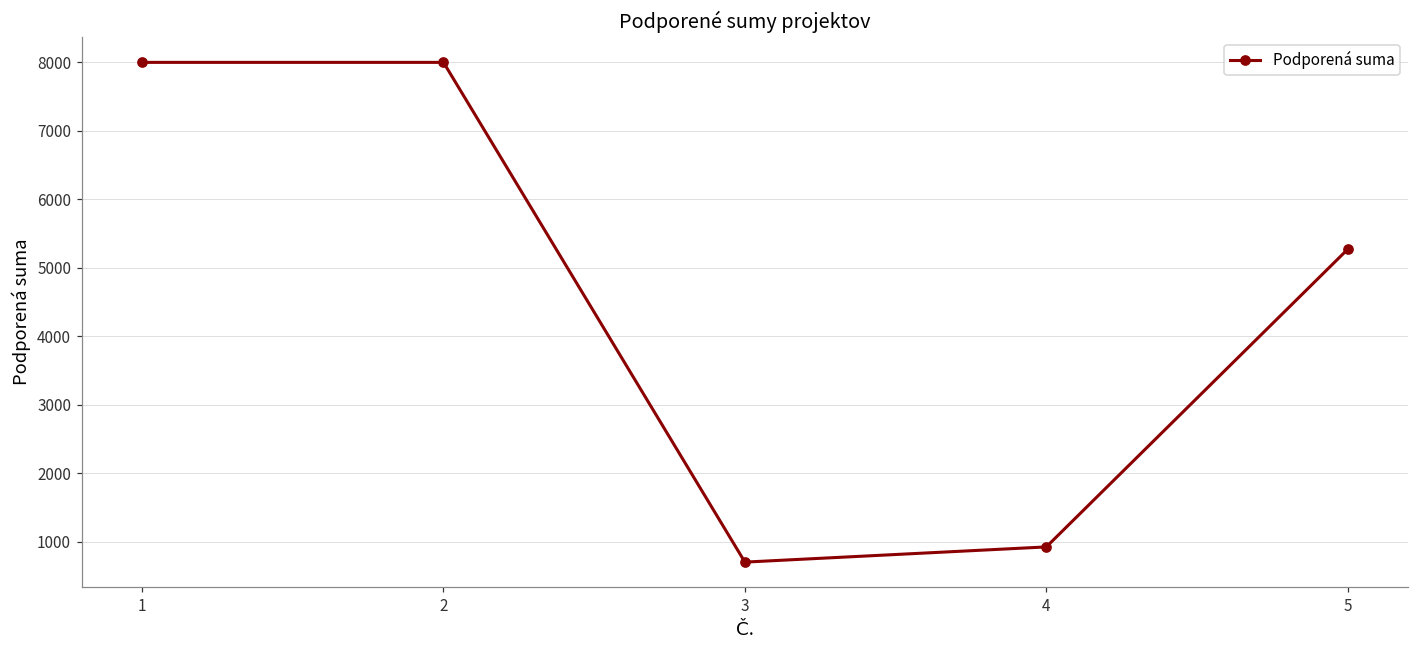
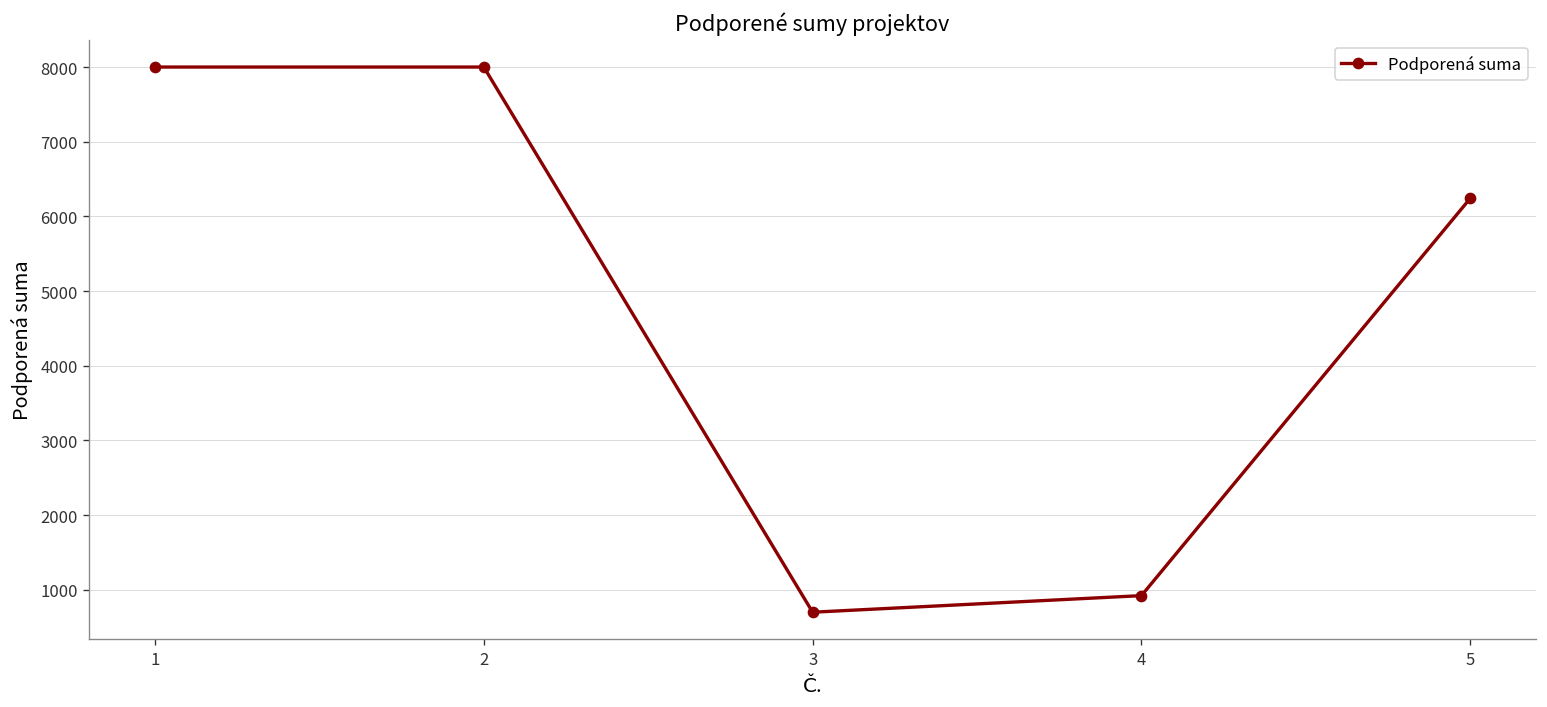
  {
    "1": 8000,
    "2": 8000,
    "3": 700,
    "4": 900,
-   "5": 5300
+   "5": 6200
  }
